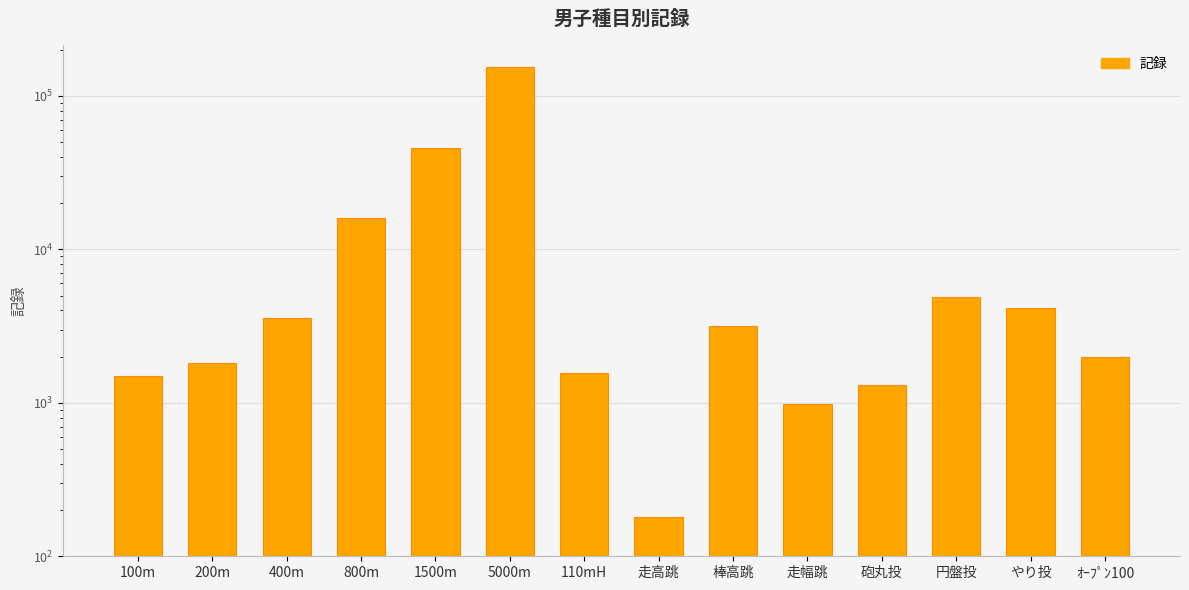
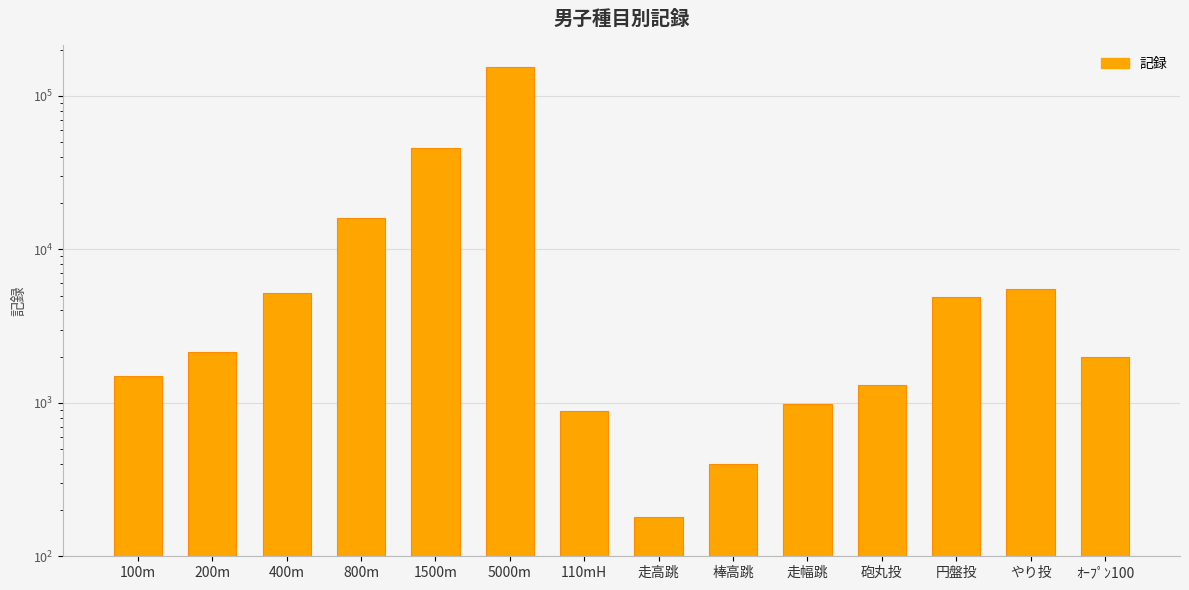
  {
    "100m": 1500,
-   "200m": 1800,
-   "400m": 3500,
+   "200m": 2100,
+   "400m": 5200,
    "800m": 16000,
    "1500m": 46000,
    "5000m": 150000,
-   "110mH": 1600,
+   "110mH": 900,
    "走高跳": 180,
-   "棒高跳": 3200,
+   "棒高跳": 400,
    "走幅跳": 1000,
    "砲丸投": 1300,
    "円盤投": 4900,
-   "やり投": 4100,
+   "やり投": 5500,
    "ｵｰﾌﾟﾝ100": 2000
  }
